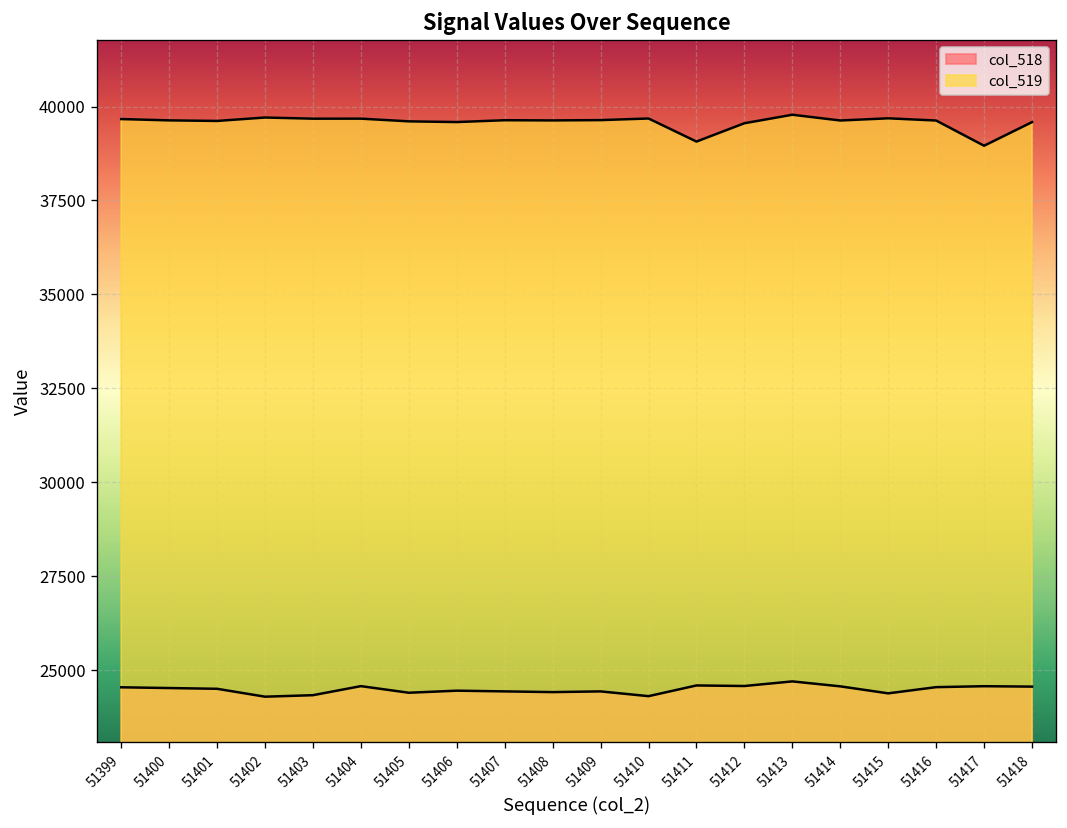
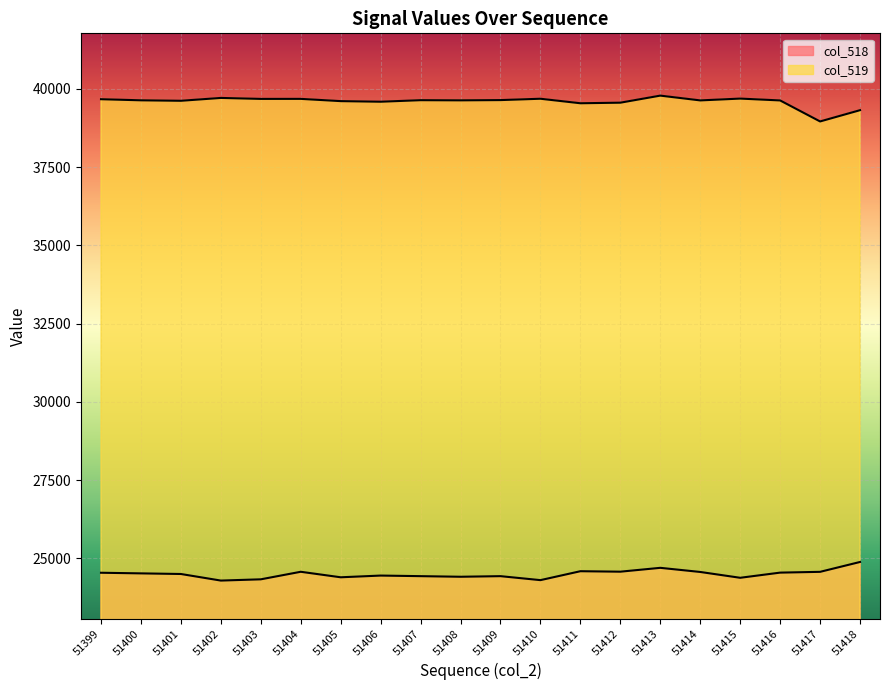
  {
    "col_518": {
      "51399": 24500,
      "51400": 24500,
      "51401": 24500,
      "51402": 24300,
      "51403": 24300,
      "51404": 24600,
      "51405": 24400,
      "51406": 24500,
      "51407": 24400,
      "51408": 24400,
      "51409": 24400,
      "51410": 24300,
      "51411": 24600,
      "51412": 24600,
      "51413": 24700,
      "51414": 24600,
      "51415": 24400,
      "51416": 24500,
      "51417": 24600,
-     "51418": 24600
+     "51418": 24900
    },
    "col_519": {
      "51399": 39700,
      "51400": 39600,
      "51401": 39600,
      "51402": 39700,
      "51403": 39700,
      "51404": 39700,
      "51405": 39600,
      "51406": 39600,
      "51407": 39600,
      "51408": 39600,
      "51409": 39600,
      "51410": 39700,
-     "51411": 39100,
+     "51411": 39500,
      "51412": 39600,
      "51413": 39800,
      "51414": 39600,
      "51415": 39700,
      "51416": 39600,
      "51417": 39000,
-     "51418": 39600
+     "51418": 39300
    }
  }
